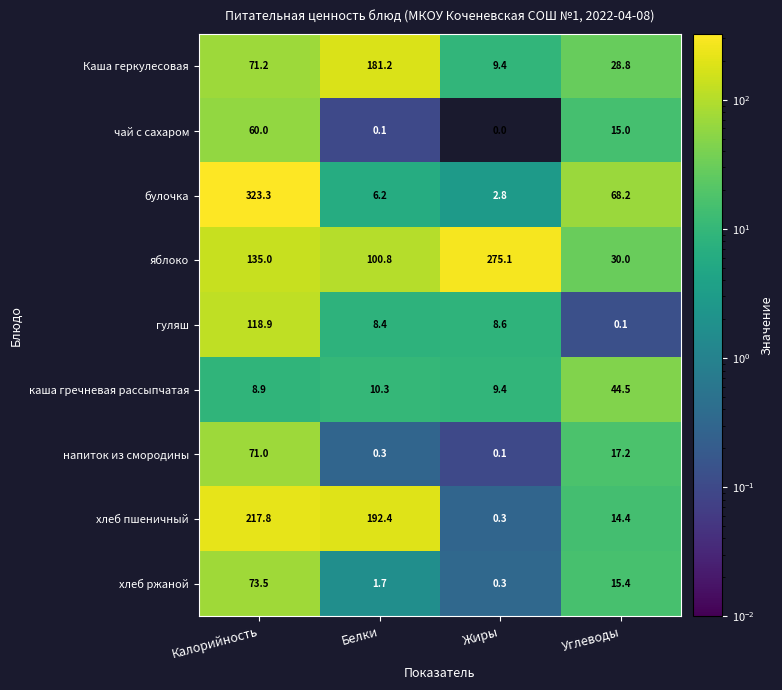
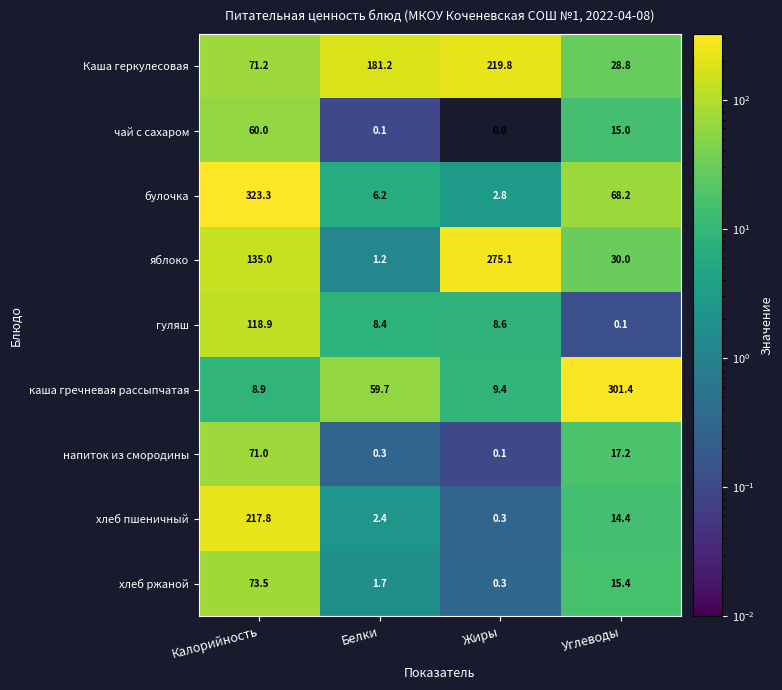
  {
    "Каша геркулесовая": {
      "Калорийность": 71.2,
      "Белки": 181.2,
-     "Жиры": 9.4,
+     "Жиры": 219.8,
      "Углеводы": 28.8
    },
    "чай с сахаром": {
      "Калорийность": 60.0,
      "Белки": 0.1,
      "Углеводы": 15.0
    },
    "булочка": {
      "Калорийность": 323.3,
      "Белки": 6.2,
      "Жиры": 2.8,
      "Углеводы": 68.2
    },
    "яблоко": {
      "Калорийность": 135.0,
-     "Белки": 100.8,
+     "Белки": 1.2,
      "Жиры": 275.1,
      "Углеводы": 30.0
    },
    "гуляш": {
      "Калорийность": 118.9,
      "Белки": 8.4,
      "Жиры": 8.6,
      "Углеводы": 0.1
    },
    "каша гречневая рассыпчатая": {
      "Калорийность": 8.9,
-     "Белки": 10.3,
+     "Белки": 59.7,
      "Жиры": 9.4,
-     "Углеводы": 44.5
+     "Углеводы": 301.4
    },
    "напиток из смородины": {
      "Калорийность": 71.0,
      "Белки": 0.3,
      "Жиры": 0.1,
      "Углеводы": 17.2
    },
    "хлеб пшеничный": {
      "Калорийность": 217.8,
-     "Белки": 192.4,
+     "Белки": 2.4,
      "Жиры": 0.3,
      "Углеводы": 14.4
    },
    "хлеб ржаной": {
      "Калорийность": 73.5,
      "Белки": 1.7,
      "Жиры": 0.3,
      "Углеводы": 15.4
    }
  }
